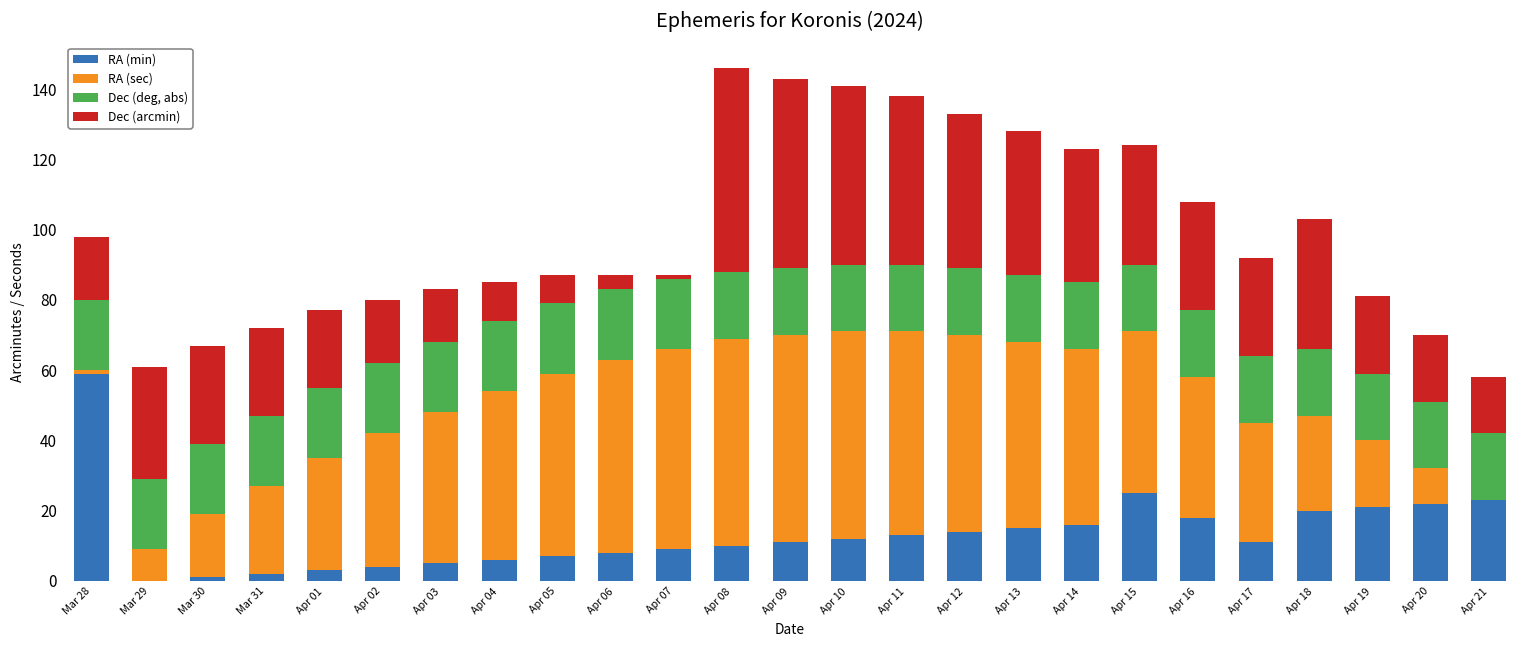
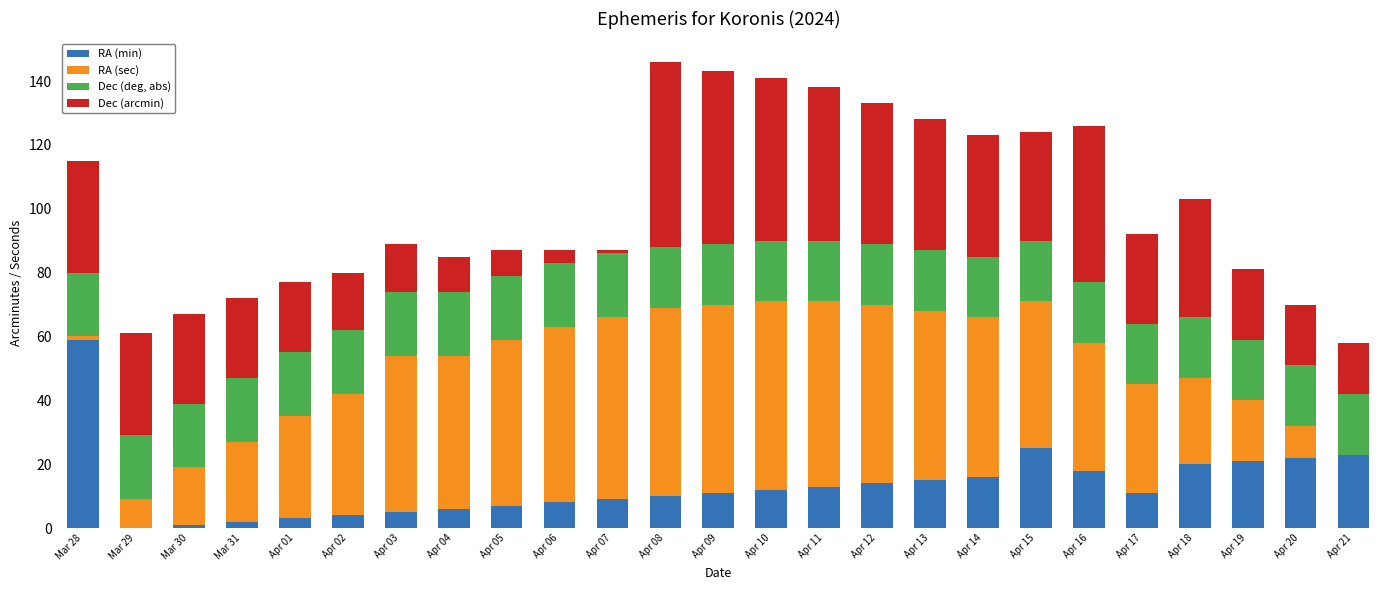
  {
    "RA (min)": {
      "Mar 28": 59,
      "Mar 29": 0,
      "Mar 30": 1,
      "Mar 31": 2,
      "Apr 01": 3,
      "Apr 02": 4,
      "Apr 03": 5,
      "Apr 04": 6,
      "Apr 05": 7,
      "Apr 06": 8,
      "Apr 07": 9,
      "Apr 08": 10,
      "Apr 09": 11,
      "Apr 10": 12,
      "Apr 11": 13,
      "Apr 12": 14,
      "Apr 13": 15,
      "Apr 14": 16,
      "Apr 15": 25,
      "Apr 16": 18,
      "Apr 17": 11,
      "Apr 18": 20,
      "Apr 19": 21,
      "Apr 20": 22,
      "Apr 21": 23
    },
    "RA (sec)": {
      "Mar 28": 1,
      "Mar 29": 9,
      "Mar 30": 18,
      "Mar 31": 25,
      "Apr 01": 32,
      "Apr 02": 38,
-     "Apr 03": 43,
+     "Apr 03": 49,
      "Apr 04": 48,
      "Apr 05": 52,
      "Apr 06": 55,
      "Apr 07": 57,
      "Apr 08": 59,
      "Apr 09": 59,
      "Apr 10": 59,
      "Apr 11": 58,
      "Apr 12": 56,
      "Apr 13": 53,
      "Apr 14": 50,
      "Apr 15": 46,
      "Apr 16": 40,
      "Apr 17": 34,
      "Apr 18": 27,
      "Apr 19": 19,
      "Apr 20": 10,
      "Apr 21": 0
    },
    "Dec (deg, abs)": {
      "Mar 28": 20,
      "Mar 29": 20,
      "Mar 30": 20,
      "Mar 31": 20,
      "Apr 01": 20,
      "Apr 02": 20,
      "Apr 03": 20,
      "Apr 04": 20,
      "Apr 05": 20,
      "Apr 06": 20,
      "Apr 07": 20,
      "Apr 08": 19,
      "Apr 09": 19,
      "Apr 10": 19,
      "Apr 11": 19,
      "Apr 12": 19,
      "Apr 13": 19,
      "Apr 14": 19,
      "Apr 15": 19,
      "Apr 16": 19,
      "Apr 17": 19,
      "Apr 18": 19,
      "Apr 19": 19,
      "Apr 20": 19,
      "Apr 21": 19
    },
    "Dec (arcmin)": {
-     "Mar 28": 18,
+     "Mar 28": 35,
      "Mar 29": 32,
      "Mar 30": 28,
      "Mar 31": 25,
      "Apr 01": 22,
      "Apr 02": 18,
      "Apr 03": 15,
      "Apr 04": 11,
      "Apr 05": 8,
      "Apr 06": 4,
      "Apr 07": 1,
      "Apr 08": 58,
      "Apr 09": 54,
      "Apr 10": 51,
      "Apr 11": 48,
      "Apr 12": 44,
      "Apr 13": 41,
      "Apr 14": 38,
      "Apr 15": 34,
-     "Apr 16": 31,
+     "Apr 16": 49,
      "Apr 17": 28,
      "Apr 18": 37,
      "Apr 19": 22,
      "Apr 20": 19,
      "Apr 21": 16
    }
  }
